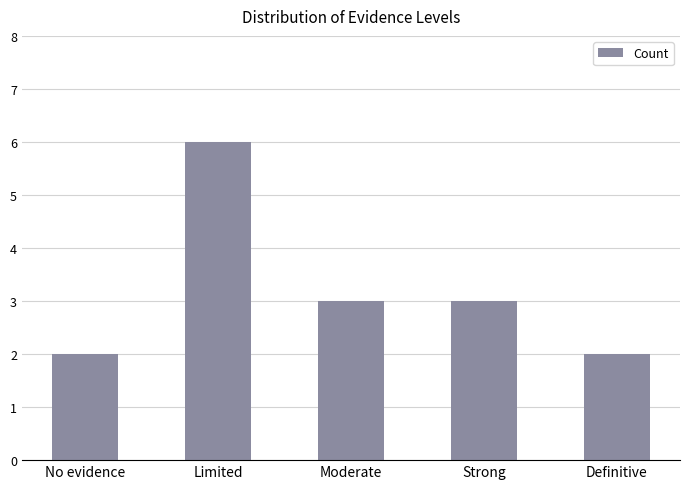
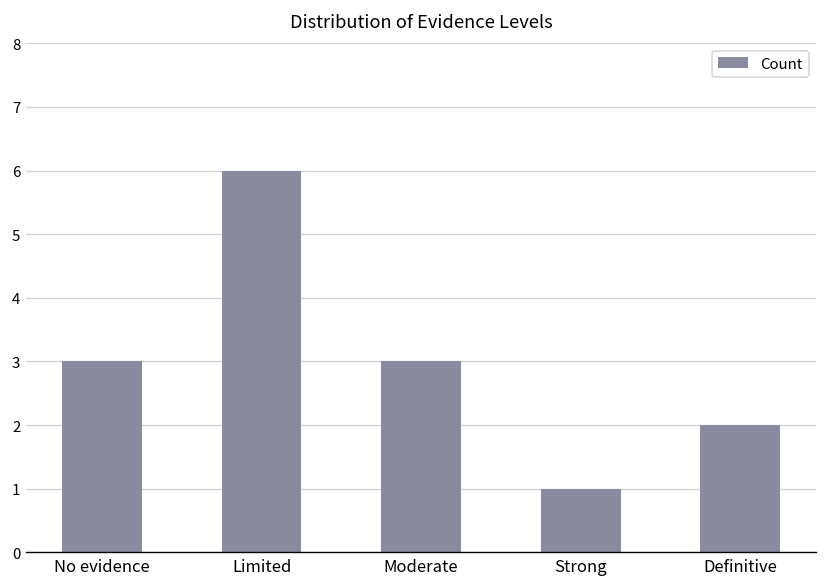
  {
-   "No evidence": 2,
+   "No evidence": 3,
    "Limited": 6,
    "Moderate": 3,
-   "Strong": 3,
+   "Strong": 1,
    "Definitive": 2
  }
